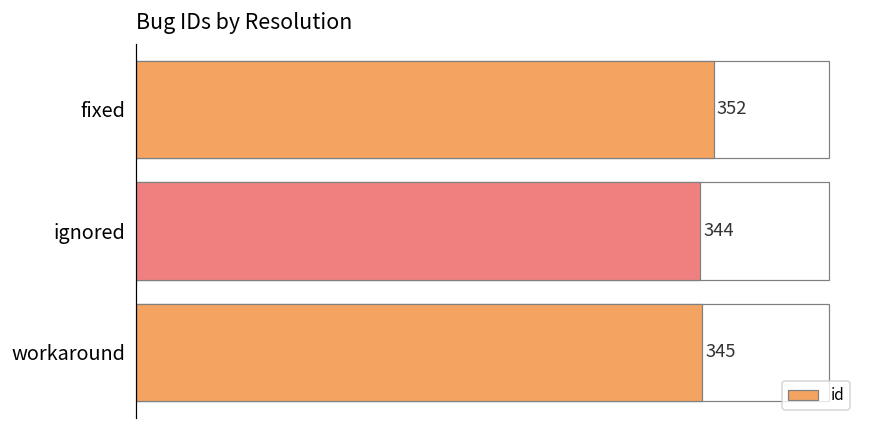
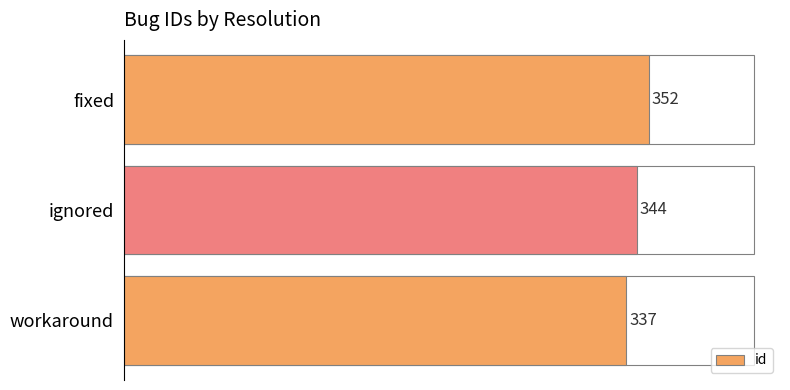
  {
    "fixed": 352,
    "ignored": 344,
-   "workaround": 345
+   "workaround": 337
  }
